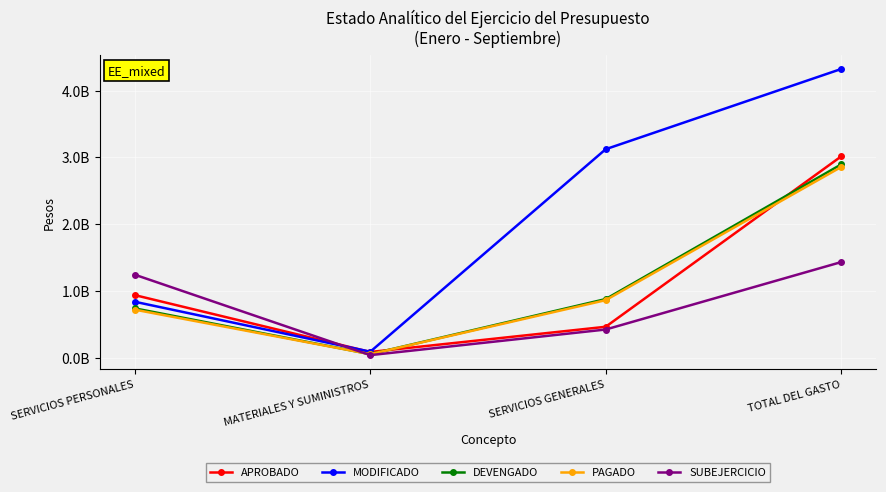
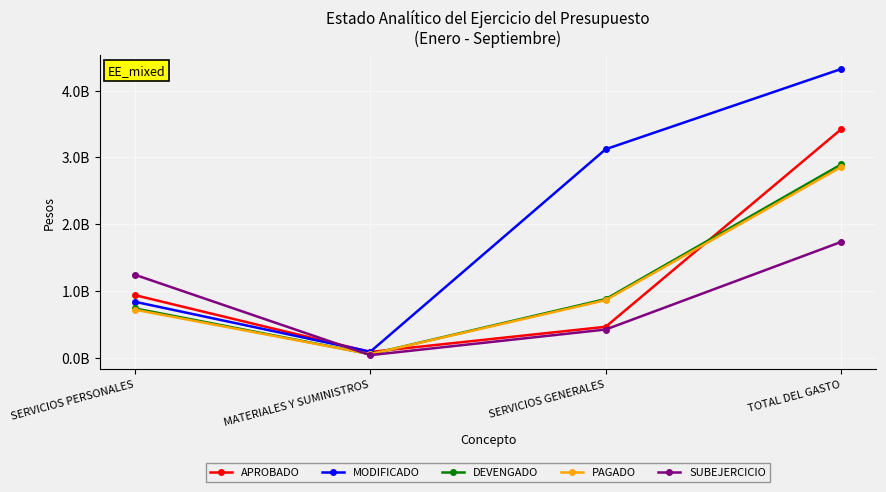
  {
    "APROBADO": {
      "SERVICIOS PERSONALES": 900000000,
      "SERVICIOS GENERALES": 500000000,
-     "TOTAL DEL GASTO": 3000000000
+     "TOTAL DEL GASTO": 3400000000
    },
    "MODIFICADO": {
      "SERVICIOS PERSONALES": 800000000,
      "SERVICIOS GENERALES": 3100000000,
      "TOTAL DEL GASTO": 4300000000
    },
    "SUBEJERCICIO": {
      "SERVICIOS PERSONALES": 1200000000,
      "SERVICIOS GENERALES": 400000000,
-     "TOTAL DEL GASTO": 1400000000
+     "TOTAL DEL GASTO": 1700000000
    }
  }
